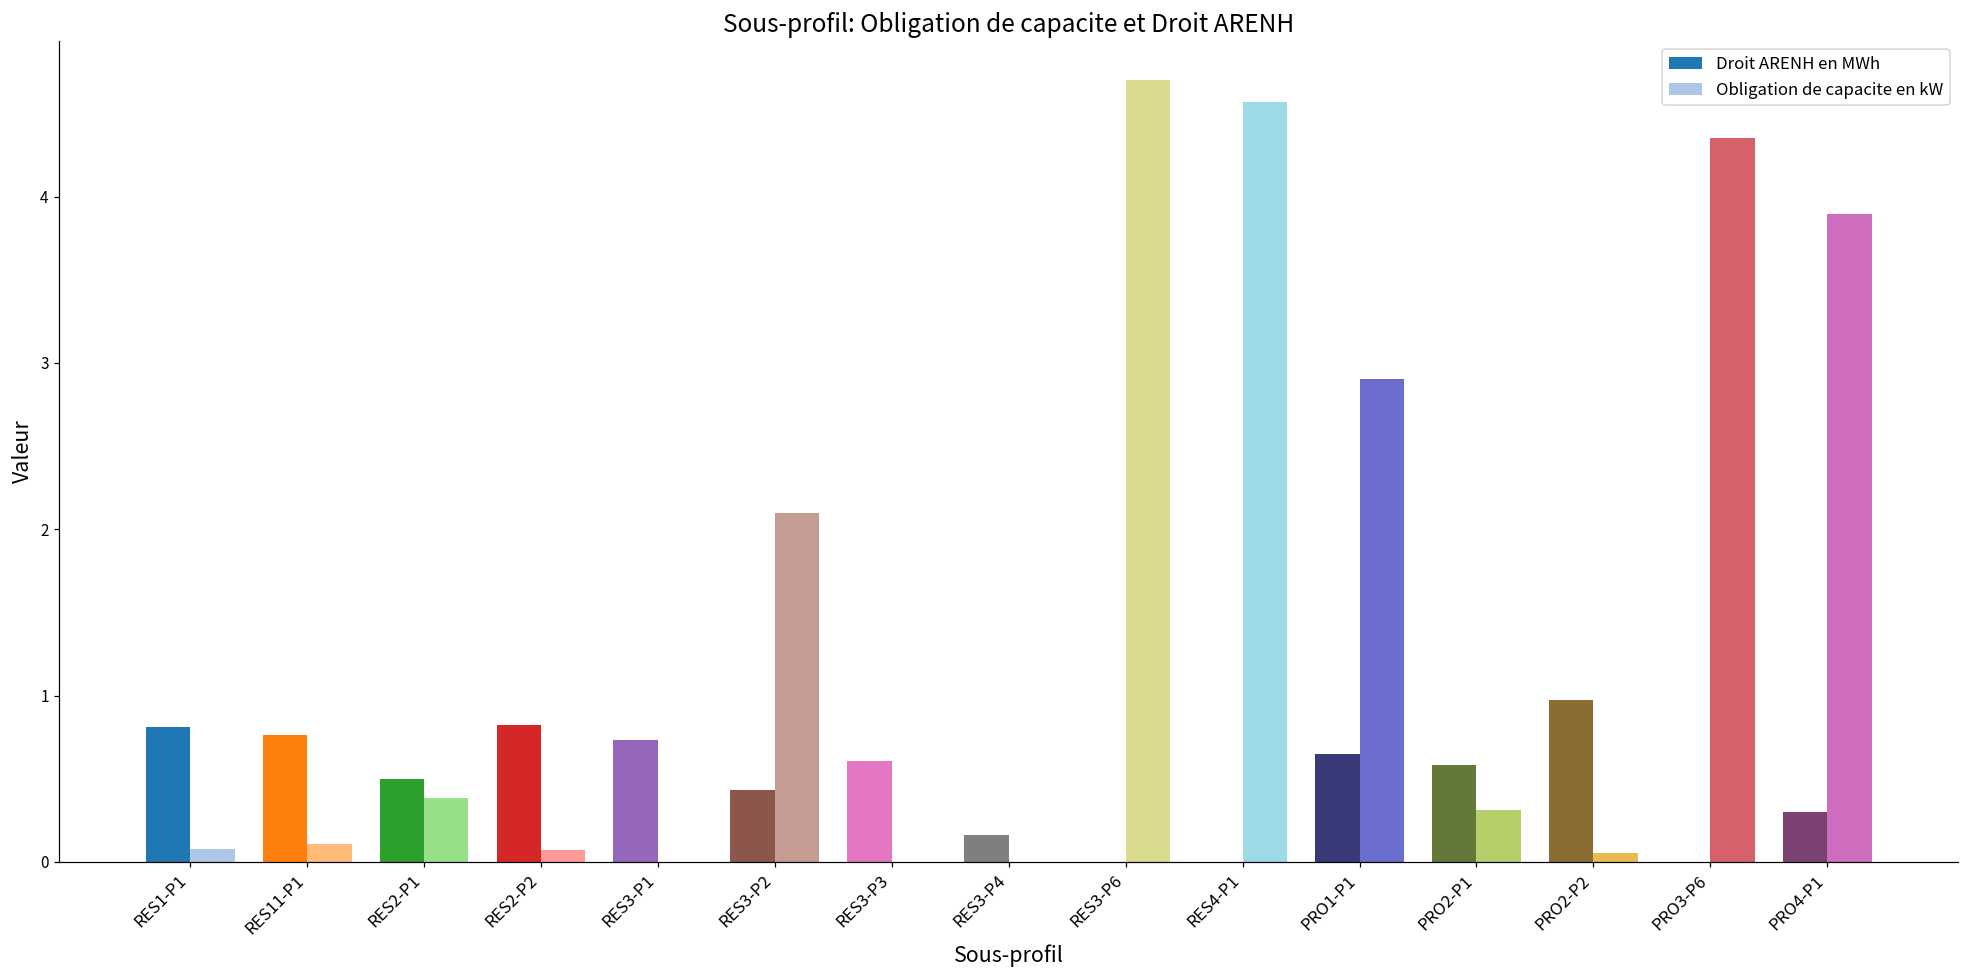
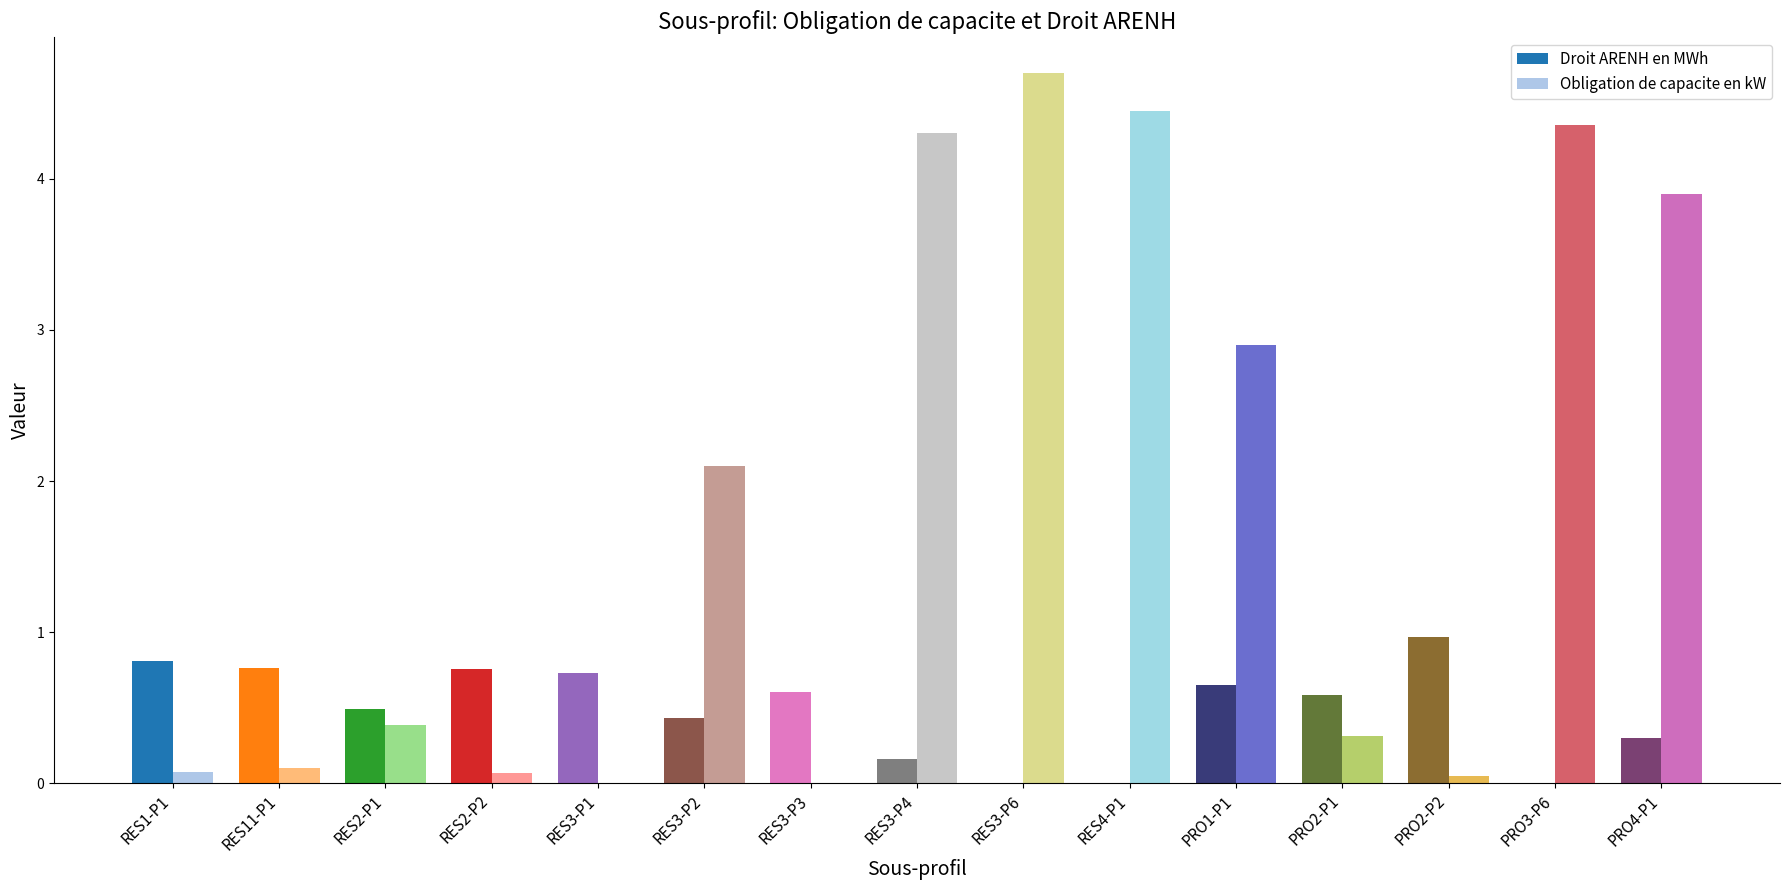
  {
    "Droit ARENH en MWh": {
      "RES1-P1": 0.81,
      "RES11-P1": 0.76,
      "RES2-P1": 0.50,
-     "RES2-P2": 0.82,
+     "RES2-P2": 0.76,
      "RES3-P1": 0.73,
      "RES3-P2": 0.43,
      "RES3-P3": 0.60,
      "RES3-P4": 0.16,
      "RES3-P6": 0.00,
      "RES4-P1": 0.00,
      "PRO1-P1": 0.65,
      "PRO2-P1": 0.58,
      "PRO2-P2": 0.97,
      "PRO3-P6": 0.00,
      "PRO4-P1": 0.30
    },
    "Obligation de capacite en kW": {
      "RES1-P1": 0.07,
      "RES11-P1": 0.10,
      "RES2-P1": 0.38,
      "RES2-P2": 0.07,
      "RES3-P1": 0.00,
      "RES3-P2": 2.10,
      "RES3-P3": 0.00,
-     "RES3-P4": 0.0,
+     "RES3-P4": 4.3,
      "RES3-P6": 4.70,
-     "RES4-P1": 4.57,
+     "RES4-P1": 4.45,
      "PRO1-P1": 2.90,
      "PRO2-P1": 0.31,
      "PRO2-P2": 0.05,
      "PRO3-P6": 4.36,
      "PRO4-P1": 3.90
    }
  }
